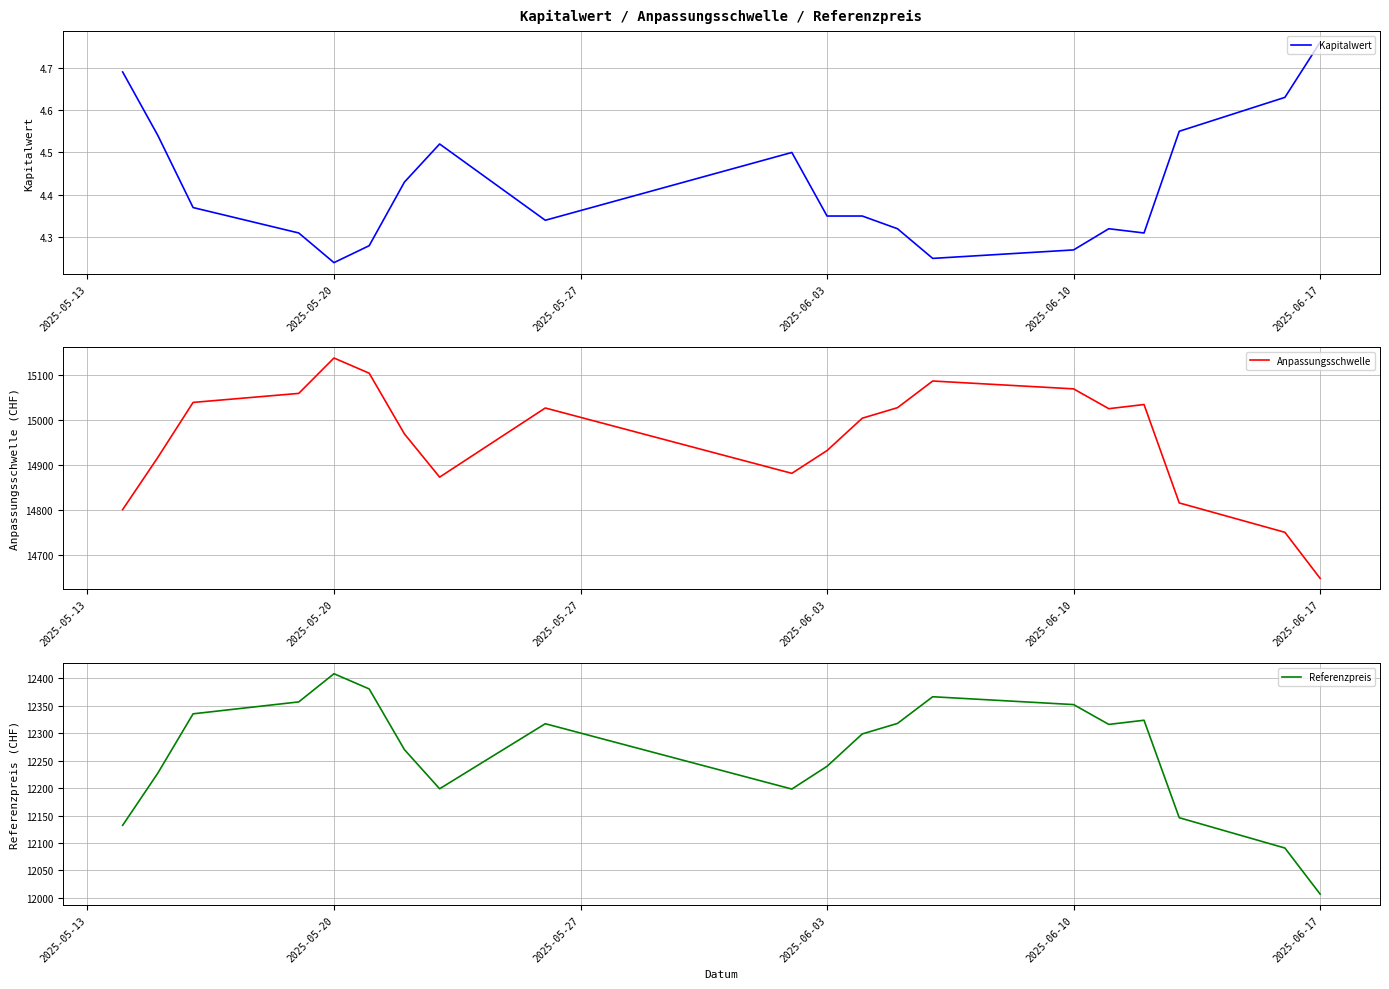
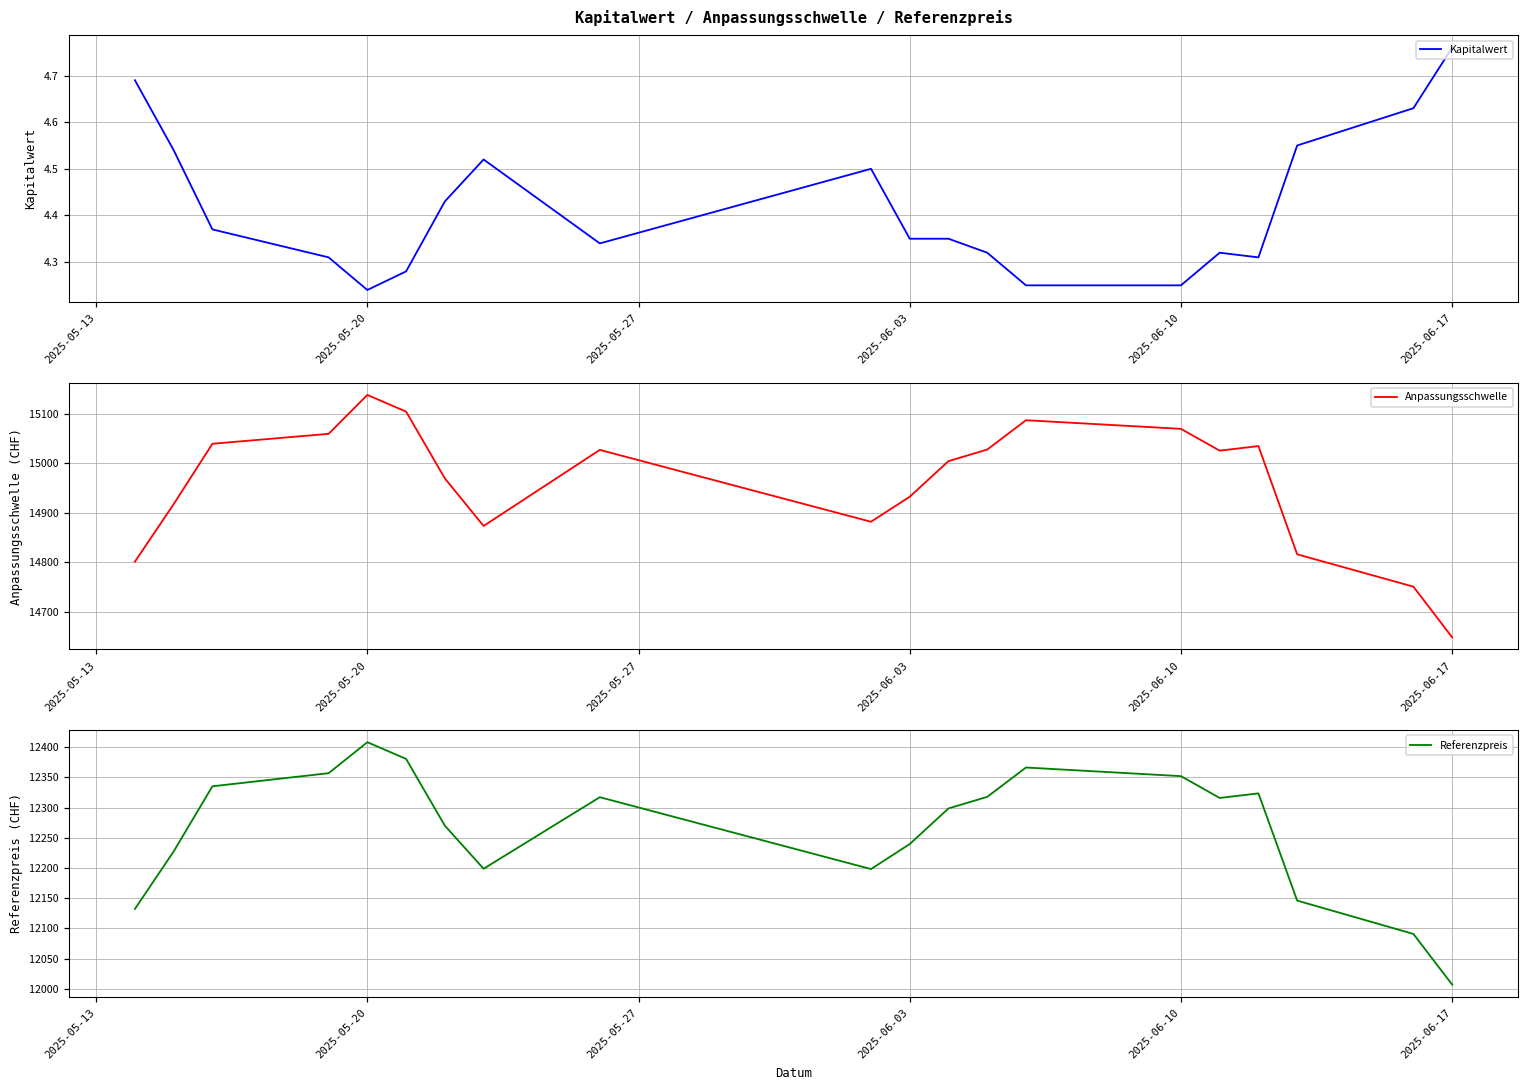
  {
    "Kapitalwert / Anpassungsschwelle / Referenzpreis": {
      "2025-05-20": 4.24,
      "2025-06-03": 4.35,
-     "2025-06-10": 4.27
+     "2025-06-10": 4.25
    }
  }
